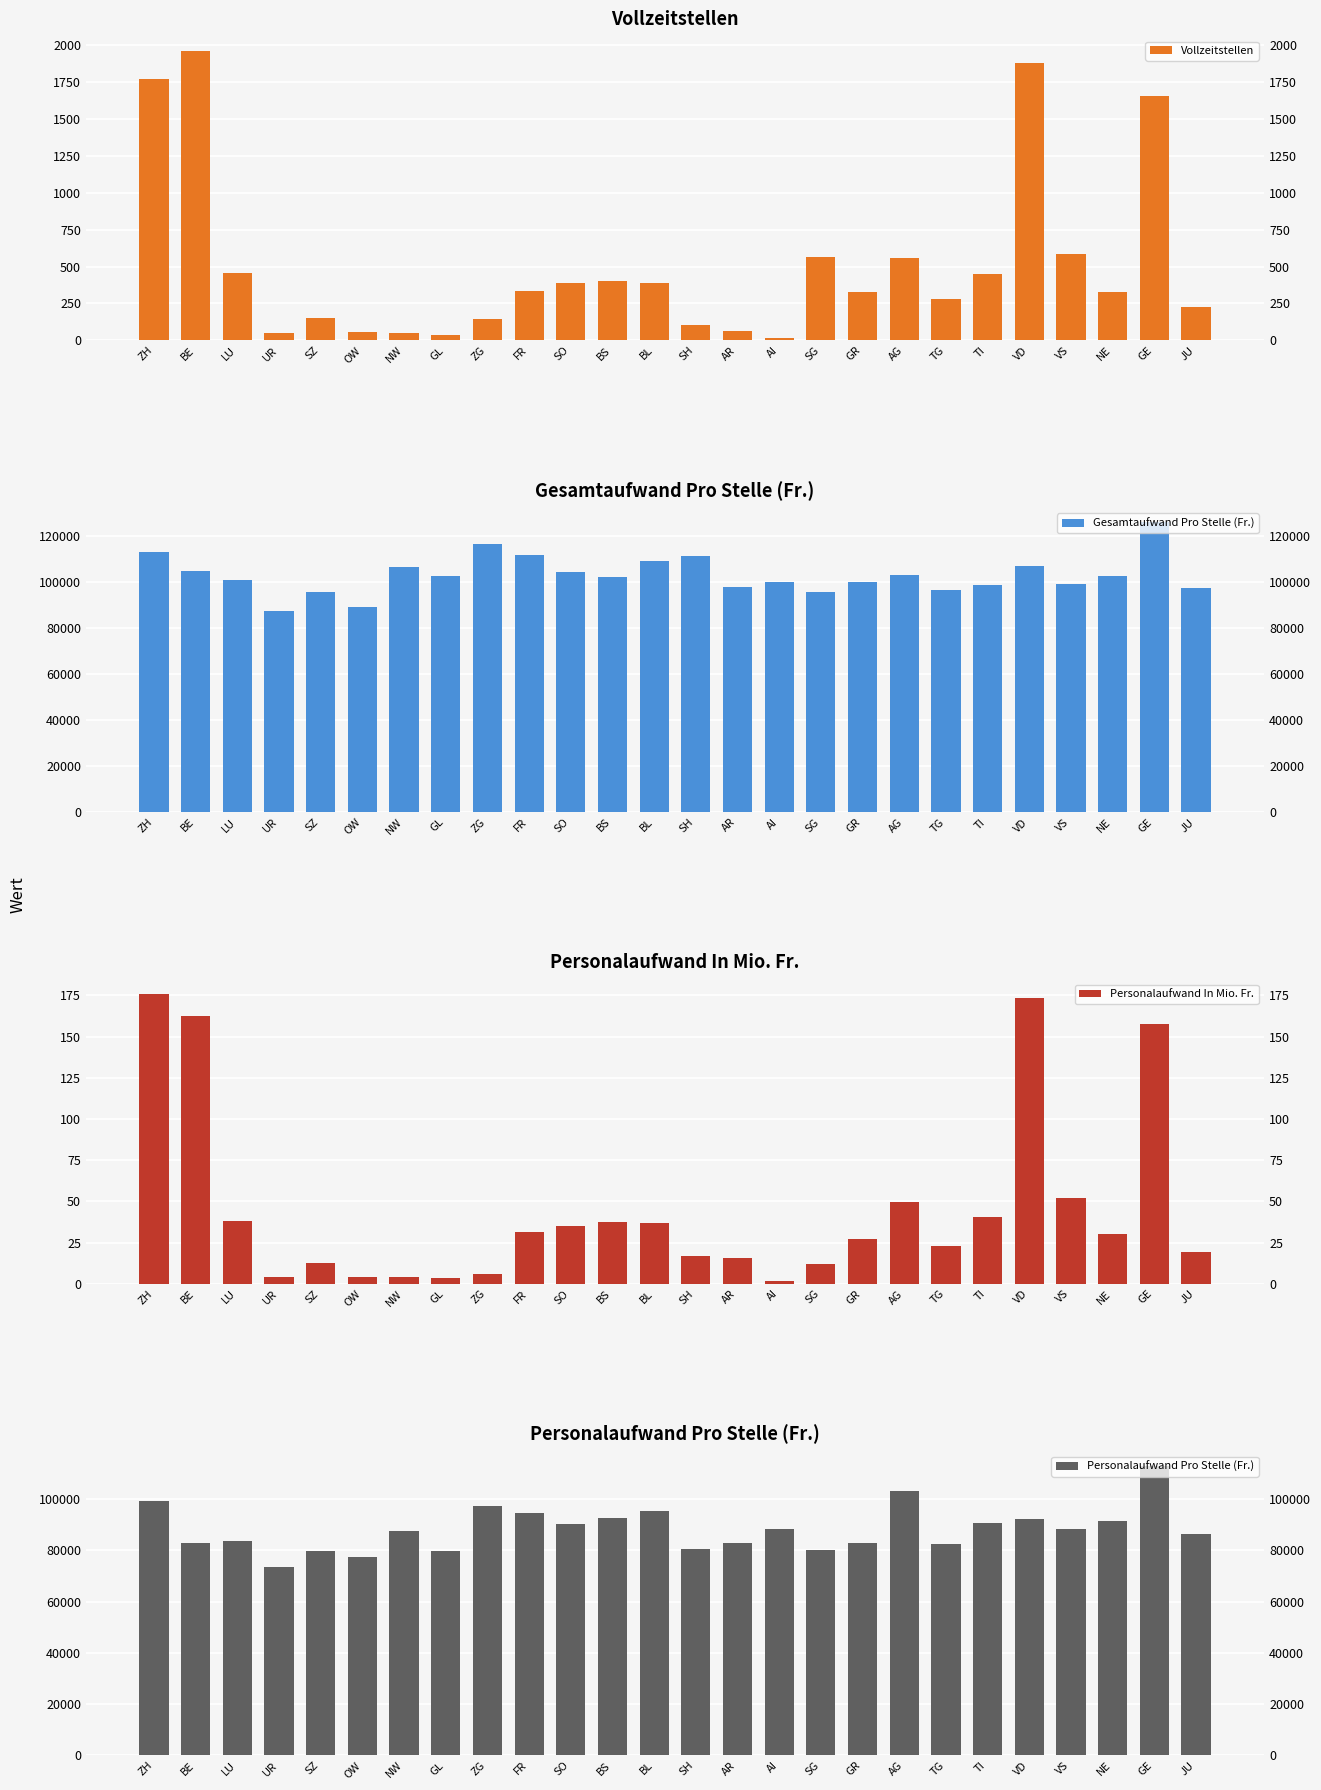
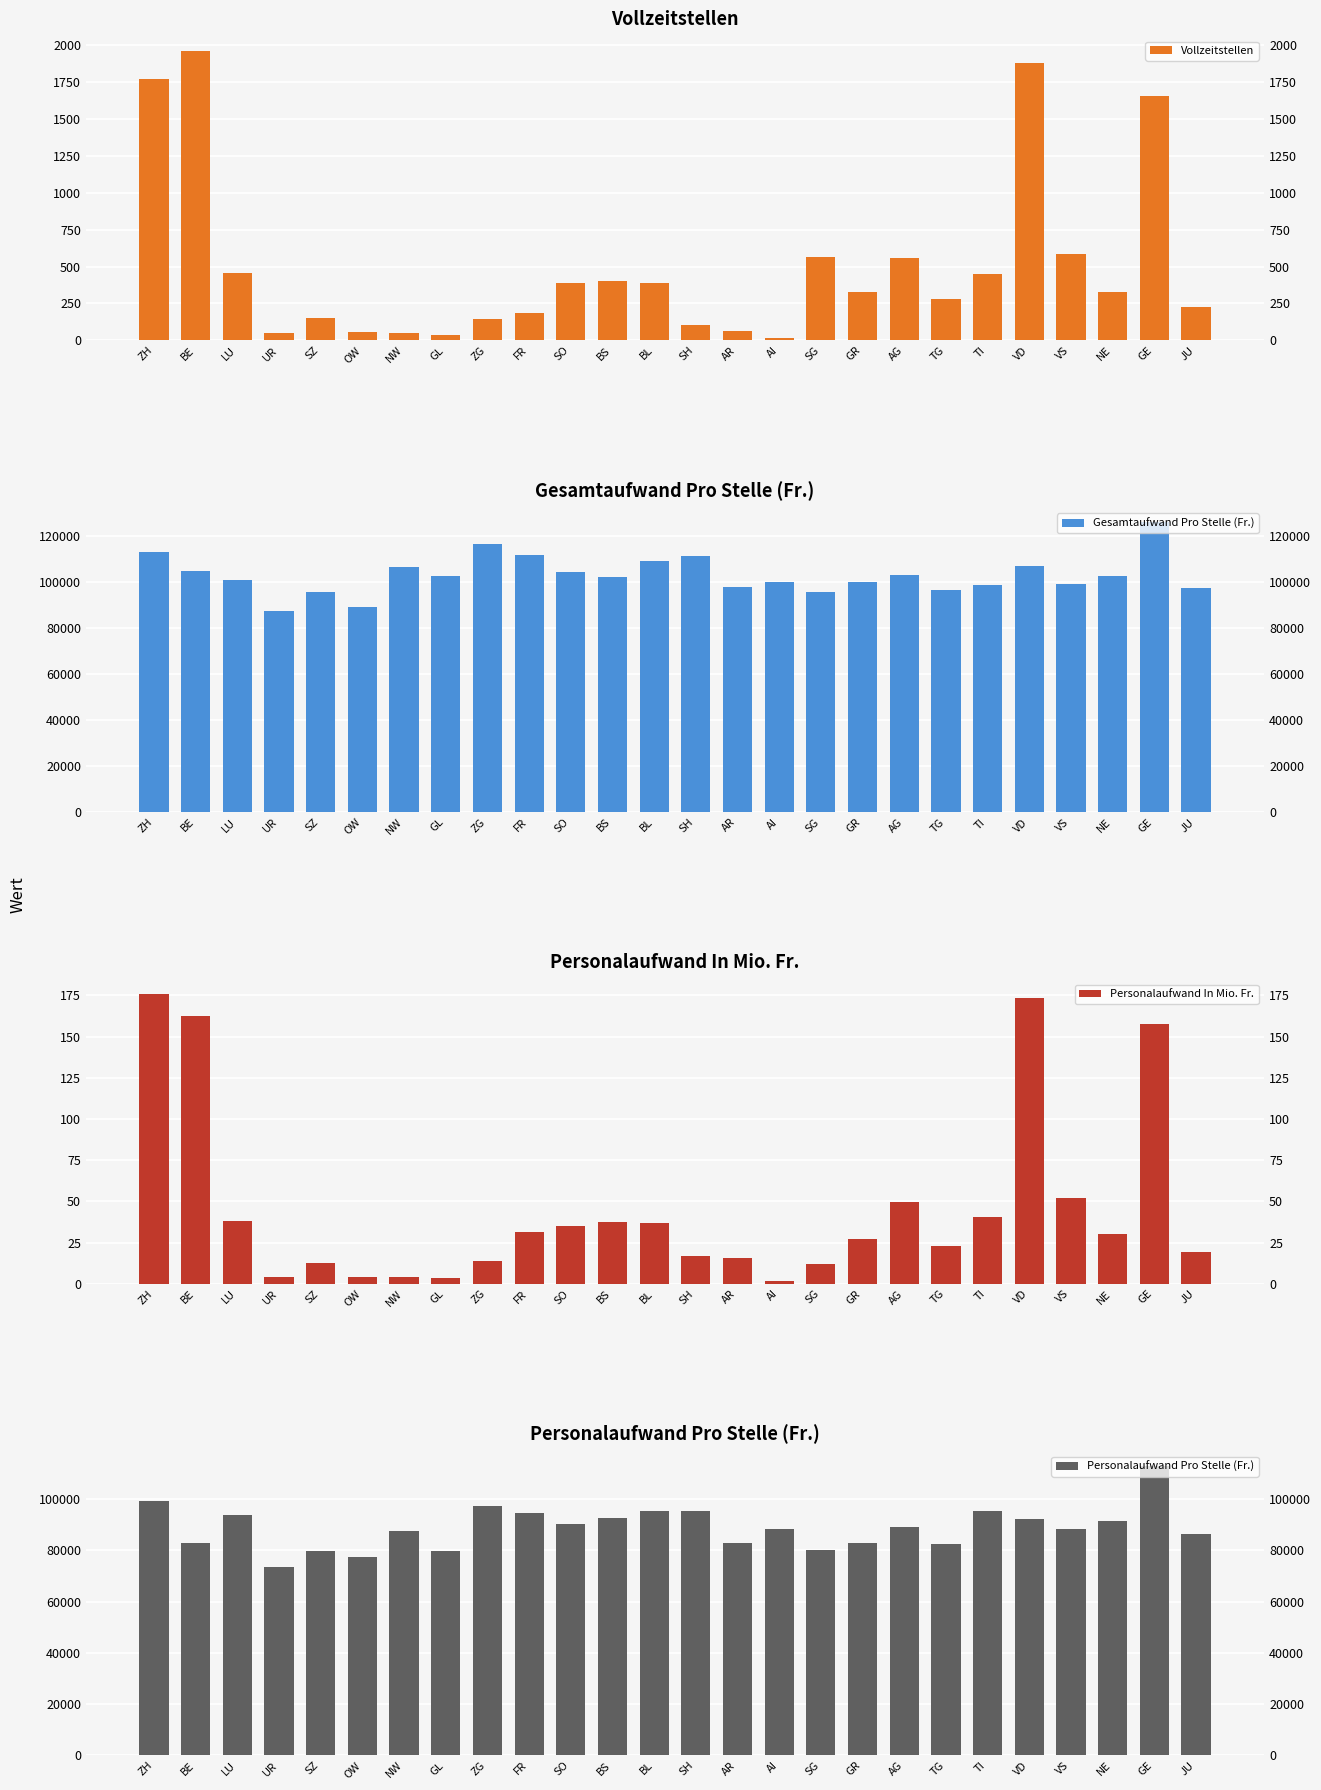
  {
    "Vollzeitstellen": {
      "ZH": 1770,
      "BE": 1960,
      "LU": 460,
      "UR": 50,
      "SZ": 160,
      "OW": 60,
      "NW": 50,
      "GL": 40,
      "ZG": 140,
-     "FR": 330,
+     "FR": 190,
      "SO": 390,
      "BS": 410,
      "BL": 390,
      "SH": 100,
      "AR": 70,
      "AI": 20,
      "SG": 560,
      "GR": 330,
      "AG": 560,
      "TG": 280,
      "TI": 450,
      "VD": 1880,
      "VS": 590,
      "NE": 330,
      "GE": 1660,
      "JU": 220
    },
    "Gesamtaufwand Pro Stelle (Fr.)": {
      "ZH": 113000,
      "BE": 104000,
      "LU": 101000,
      "UR": 87000,
      "SZ": 96000,
      "OW": 89000,
      "NW": 106000,
      "GL": 103000,
      "ZG": 116000,
      "FR": 112000,
      "SO": 104000,
      "BS": 102000,
      "BL": 109000,
      "SH": 111000,
      "AR": 98000,
      "AI": 100000,
      "SG": 96000,
      "GR": 100000,
      "AG": 103000,
      "TG": 96000,
      "TI": 98000,
      "VD": 107000,
      "VS": 99000,
      "NE": 102000,
      "JU": 97000
    },
    "Personalaufwand In Mio. Fr.": {
      "ZH": 176,
      "BE": 162,
      "LU": 38,
      "UR": 4,
      "SZ": 12,
      "OW": 4,
      "NW": 4,
      "GL": 3,
-     "ZG": 6,
+     "ZG": 14,
      "FR": 31,
      "SO": 35,
      "BS": 38,
      "BL": 37,
      "SH": 17,
      "AR": 16,
      "AI": 2,
      "SG": 12,
      "GR": 27,
      "AG": 50,
      "TG": 23,
      "TI": 41,
      "VD": 173,
      "VS": 52,
      "NE": 30,
      "GE": 158,
      "JU": 19
    },
    "Personalaufwand Pro Stelle (Fr.)": {
      "ZH": 99000,
      "BE": 83000,
-     "LU": 83000,
+     "LU": 94000,
      "UR": 74000,
      "SZ": 80000,
      "OW": 78000,
      "NW": 87000,
      "GL": 80000,
      "ZG": 97000,
      "FR": 94000,
      "SO": 90000,
      "BS": 93000,
      "BL": 95000,
-     "SH": 80000,
+     "SH": 95000,
      "AR": 83000,
      "AI": 88000,
      "SG": 80000,
      "GR": 83000,
-     "AG": 103000,
+     "AG": 89000,
      "TG": 82000,
-     "TI": 91000,
+     "TI": 95000,
      "VD": 92000,
      "VS": 88000,
      "NE": 91000,
      "JU": 86000
    }
  }
